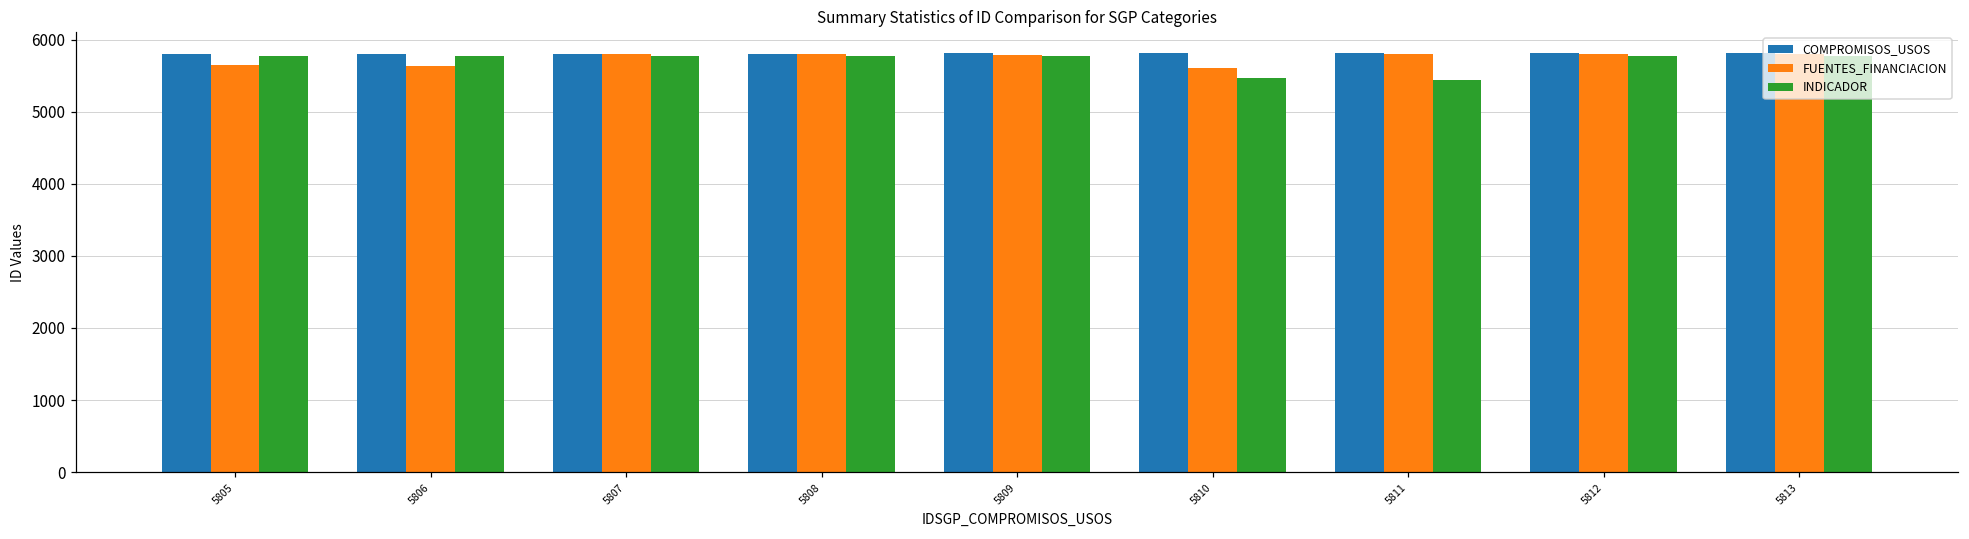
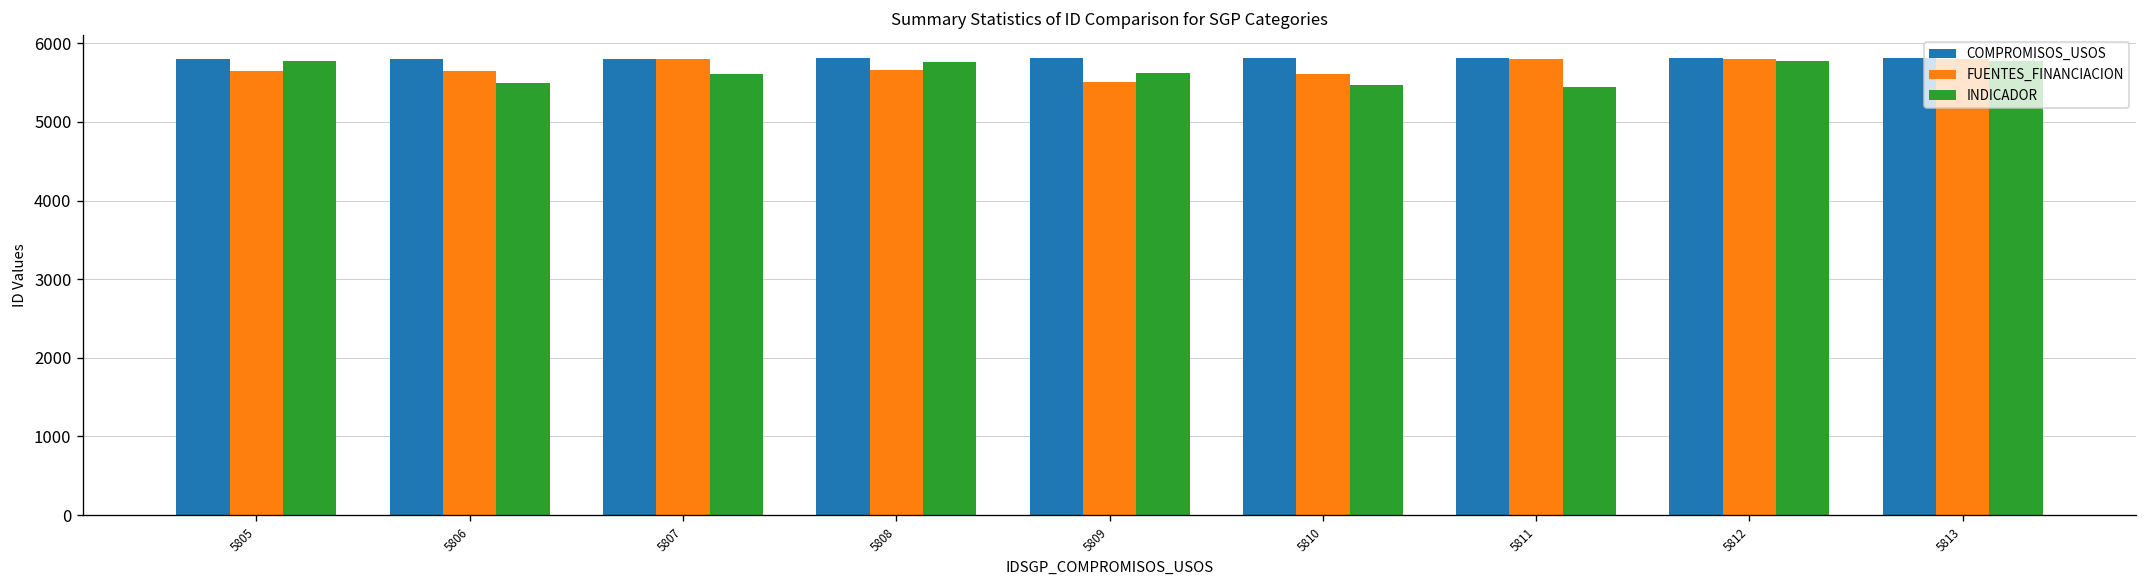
  {
    "COMPROMISOS_USOS": {
      "5805": 5800,
      "5806": 5800,
      "5807": 5800,
      "5808": 5800,
      "5809": 5800,
      "5810": 5800,
      "5811": 5800,
      "5812": 5800,
      "5813": 5800
    },
    "FUENTES_FINANCIACION": {
      "5805": 5700,
      "5806": 5600,
      "5807": 5800,
-     "5808": 5800,
-     "5809": 5800,
+     "5808": 5700,
+     "5809": 5500,
      "5810": 5600,
      "5811": 5800,
      "5812": 5800
    },
    "INDICADOR": {
      "5805": 5800,
-     "5806": 5800,
-     "5807": 5800,
+     "5806": 5500,
+     "5807": 5600,
      "5808": 5800,
-     "5809": 5800,
+     "5809": 5600,
      "5810": 5500,
      "5811": 5400,
      "5812": 5800
    }
  }
